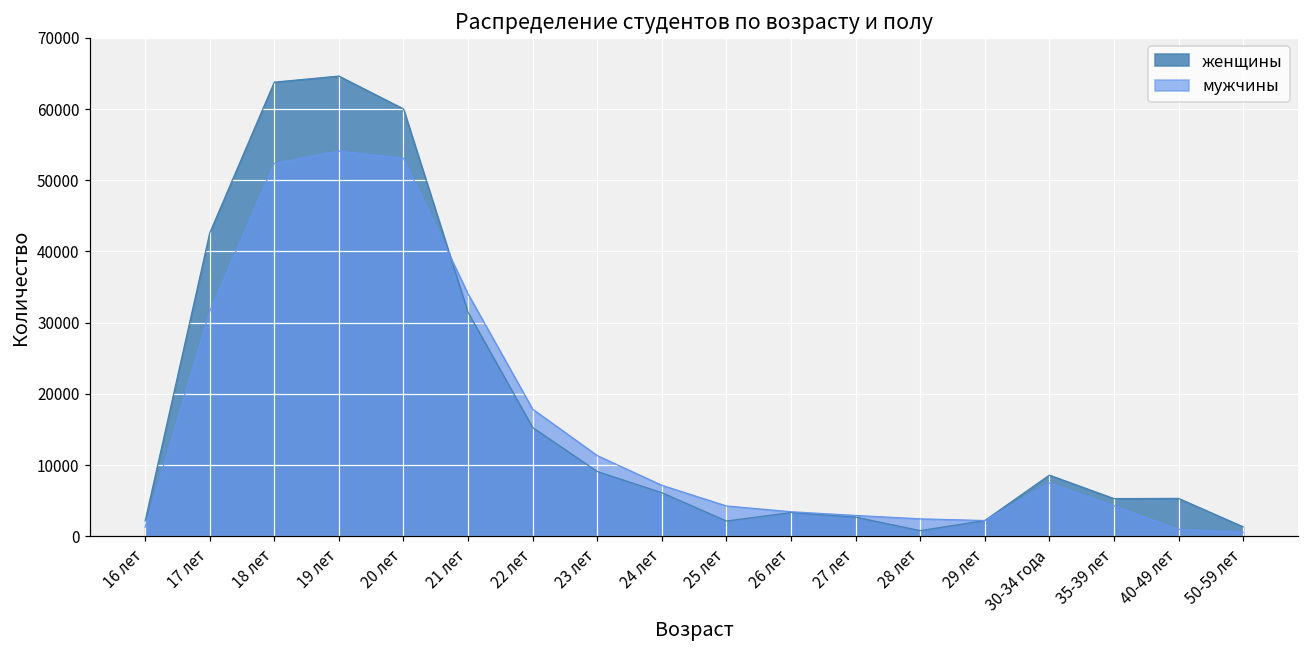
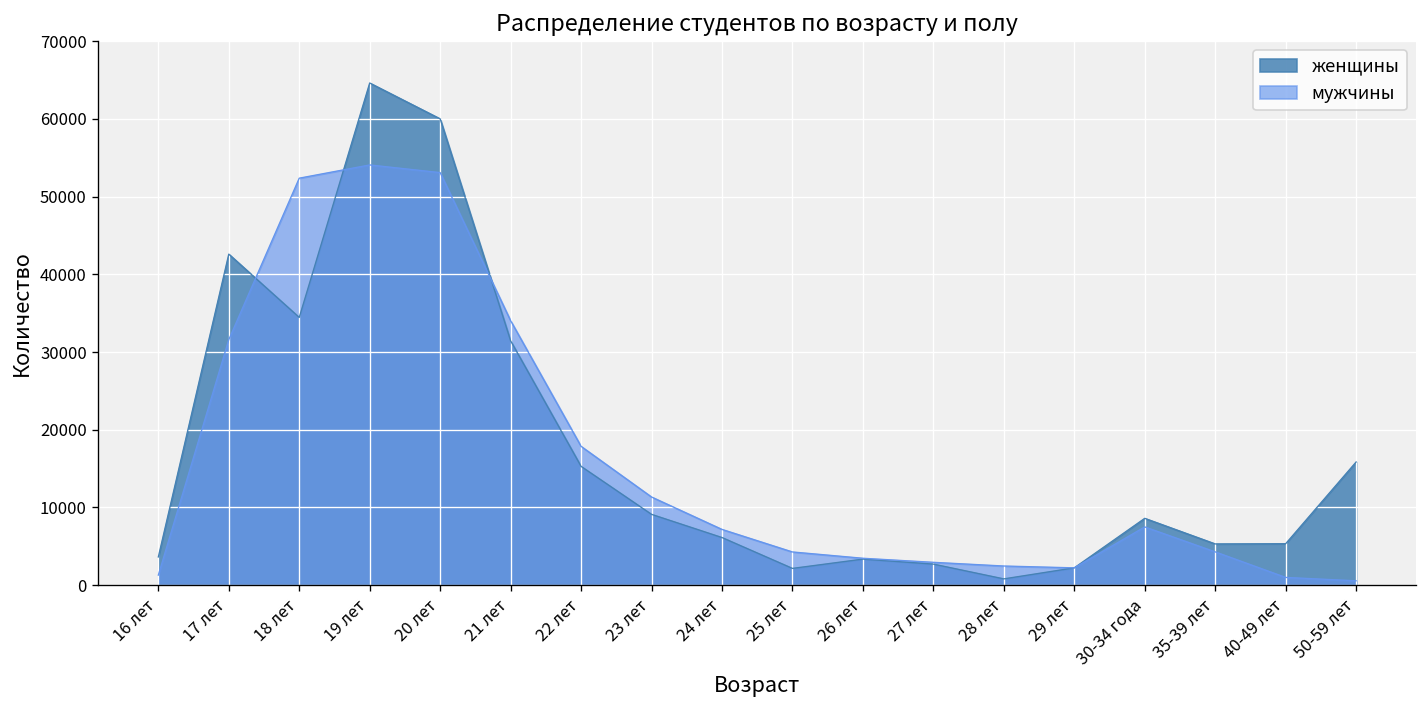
  {
    "женщины": {
-     "16 лет": 2000,
+     "16 лет": 4000,
      "17 лет": 43000,
-     "18 лет": 64000,
+     "18 лет": 34000,
      "19 лет": 65000,
      "20 лет": 60000,
      "21 лет": 31000,
      "22 лет": 15000,
      "23 лет": 9000,
      "24 лет": 6000,
      "25 лет": 2000,
      "28 лет": 1000,
      "30-34 года": 9000,
      "35-39 лет": 5000,
      "40-49 лет": 5000,
-     "50-59 лет": 1000
+     "50-59 лет": 16000
    },
    "мужчины": {
      "16 лет": 1000,
      "17 лет": 32000,
      "18 лет": 52000,
      "19 лет": 54000,
      "20 лет": 53000,
      "21 лет": 34000,
      "22 лет": 18000,
      "23 лет": 11000,
      "24 лет": 7000,
      "25 лет": 4000,
      "28 лет": 2000,
      "30-34 года": 8000,
      "35-39 лет": 4000,
      "40-49 лет": 1000,
      "50-59 лет": 1000
    }
  }
